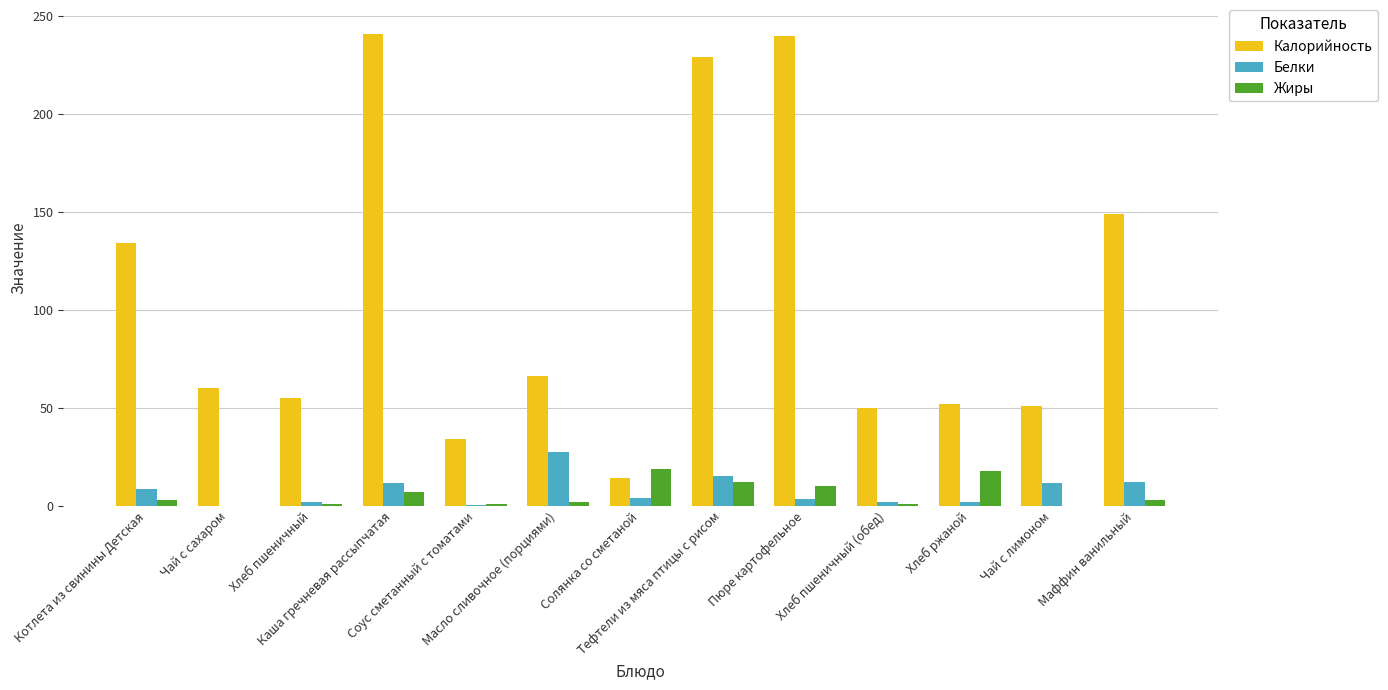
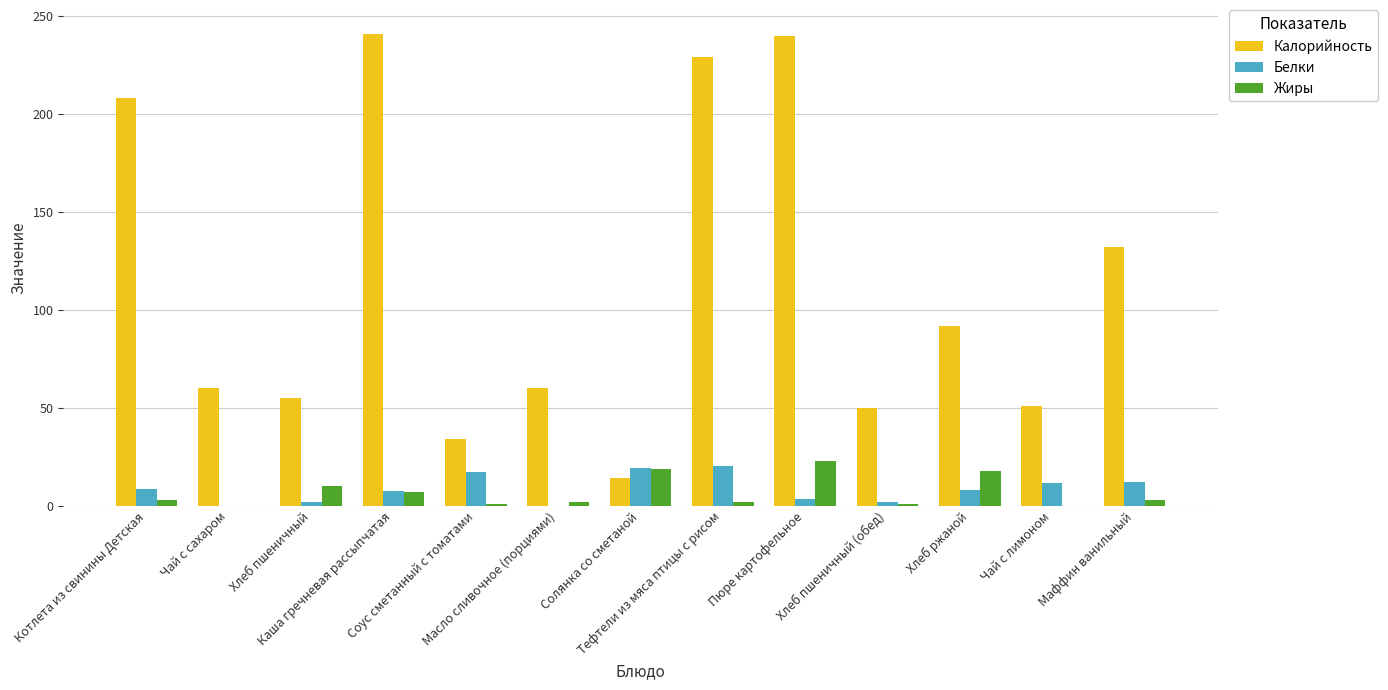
  {
    "Калорийность": {
-     "Котлета из свинины Детская": 134,
+     "Котлета из свинины Детская": 208,
      "Чай с сахаром": 60,
      "Хлеб пшеничный": 55,
      "Каша гречневая рассыпчатая": 241,
      "Соус сметанный с томатами": 34,
-     "Масло сливочное (порциями)": 66,
+     "Масло сливочное (порциями)": 60,
      "Солянка со сметаной": 14,
      "Тефтели из мяса птицы с рисом": 229,
      "Пюре картофельное": 240,
      "Хлеб пшеничный (обед)": 50,
-     "Хлеб ржаной": 52,
+     "Хлеб ржаной": 92,
      "Чай с лимоном": 51,
-     "Маффин ванильный": 149
+     "Маффин ванильный": 132
    },
    "Белки": {
      "Котлета из свинины Детская": 8,
      "Чай с сахаром": 0,
      "Хлеб пшеничный": 2,
-     "Каша гречневая рассыпчатая": 12,
-     "Соус сметанный с томатами": 0,
-     "Масло сливочное (порциями)": 27,
-     "Солянка со сметаной": 4,
-     "Тефтели из мяса птицы с рисом": 15,
+     "Каша гречневая рассыпчатая": 8,
+     "Соус сметанный с томатами": 17,
+     "Масло сливочное (порциями)": 0,
+     "Солянка со сметаной": 19,
+     "Тефтели из мяса птицы с рисом": 21,
      "Пюре картофельное": 3,
      "Хлеб пшеничный (обед)": 2,
-     "Хлеб ржаной": 2,
+     "Хлеб ржаной": 8,
      "Чай с лимоном": 12,
      "Маффин ванильный": 12
    },
    "Жиры": {
      "Котлета из свинины Детская": 3,
      "Чай с сахаром": 0,
-     "Хлеб пшеничный": 1,
+     "Хлеб пшеничный": 10,
      "Каша гречневая рассыпчатая": 7,
      "Масло сливочное (порциями)": 2,
      "Солянка со сметаной": 19,
-     "Тефтели из мяса птицы с рисом": 12,
-     "Пюре картофельное": 10,
+     "Тефтели из мяса птицы с рисом": 2,
+     "Пюре картофельное": 23,
      "Хлеб ржаной": 18,
      "Чай с лимоном": 0,
      "Маффин ванильный": 3
    }
  }
